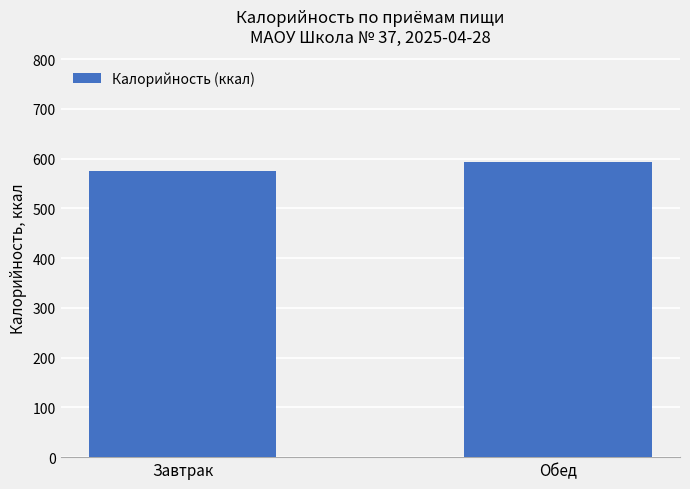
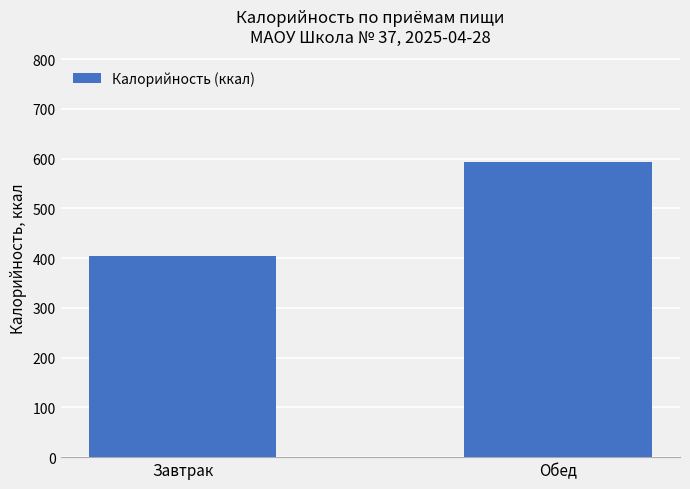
  {
-   "Завтрак": 570,
+   "Завтрак": 400,
    "Обед": 590
  }
